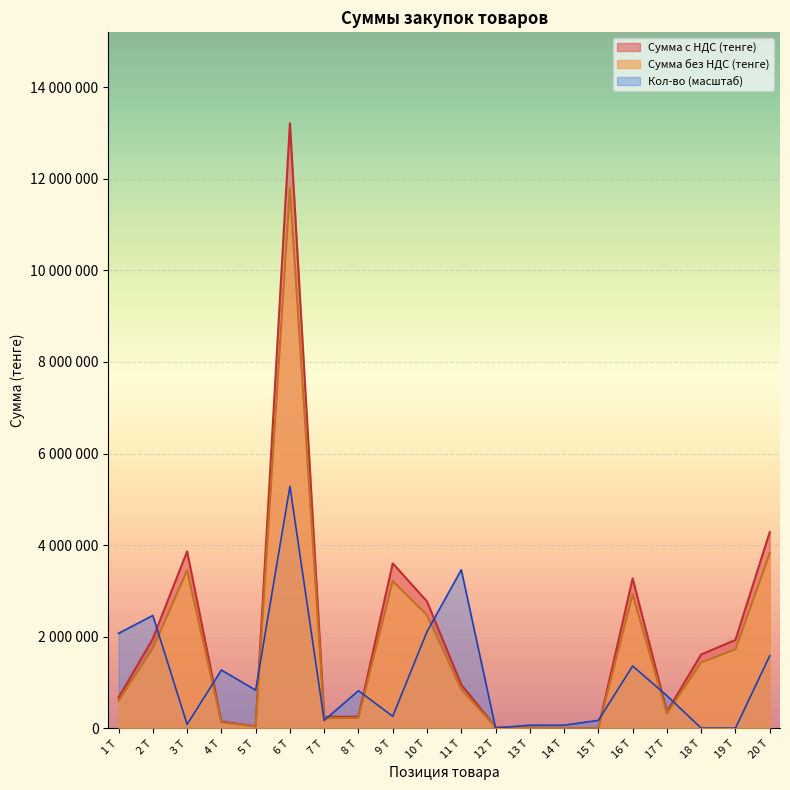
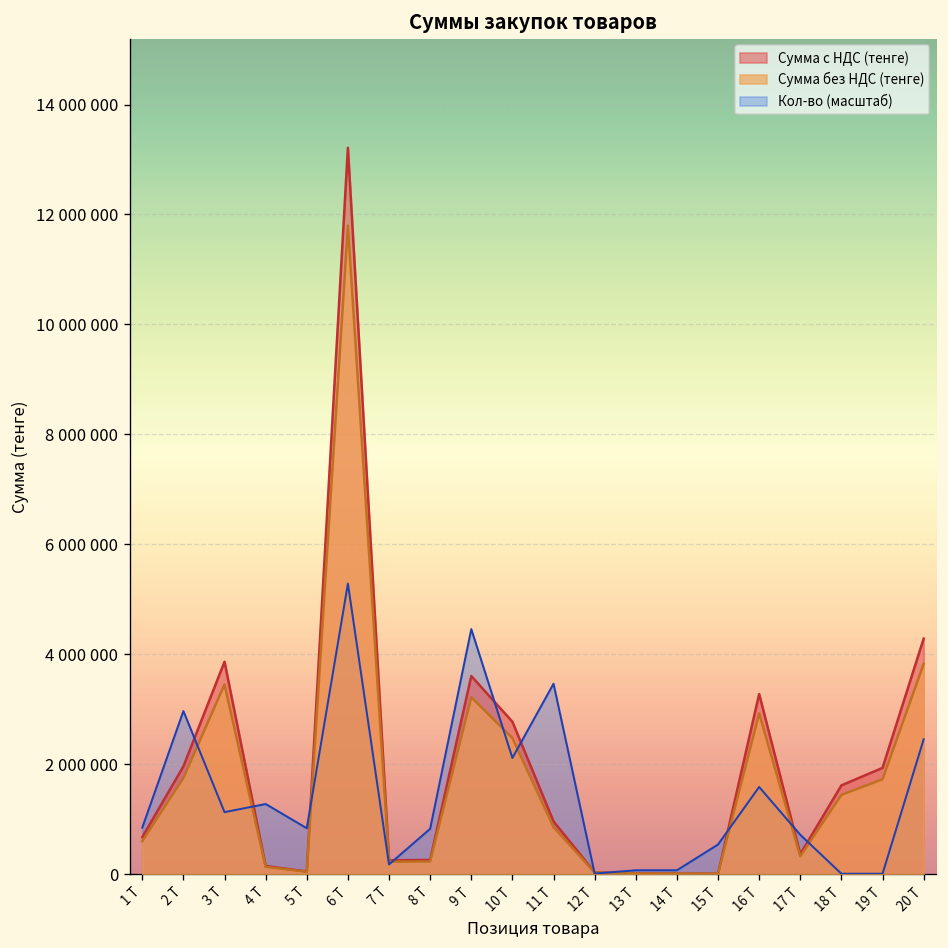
  {
    "Кол-во (масштаб)": {
-     "1 Т": 2100000,
-     "2 Т": 2500000,
-     "3 Т": 100000,
+     "1 Т": 800000,
+     "2 Т": 3000000,
+     "3 Т": 1100000,
      "4 Т": 1300000,
      "5 Т": 800000,
      "6 Т": 5300000,
      "8 Т": 800000,
-     "9 Т": 300000,
+     "9 Т": 4500000,
      "10 Т": 2100000,
      "11 Т": 3500000,
      "13 Т": 100000,
      "14 Т": 100000,
-     "15 Т": 200000,
-     "16 Т": 1400000,
+     "15 Т": 500000,
+     "16 Т": 1600000,
      "17 Т": 700000,
      "18 Т": 0,
      "19 Т": 0,
-     "20 Т": 1600000
+     "20 Т": 2500000
    }
  }
